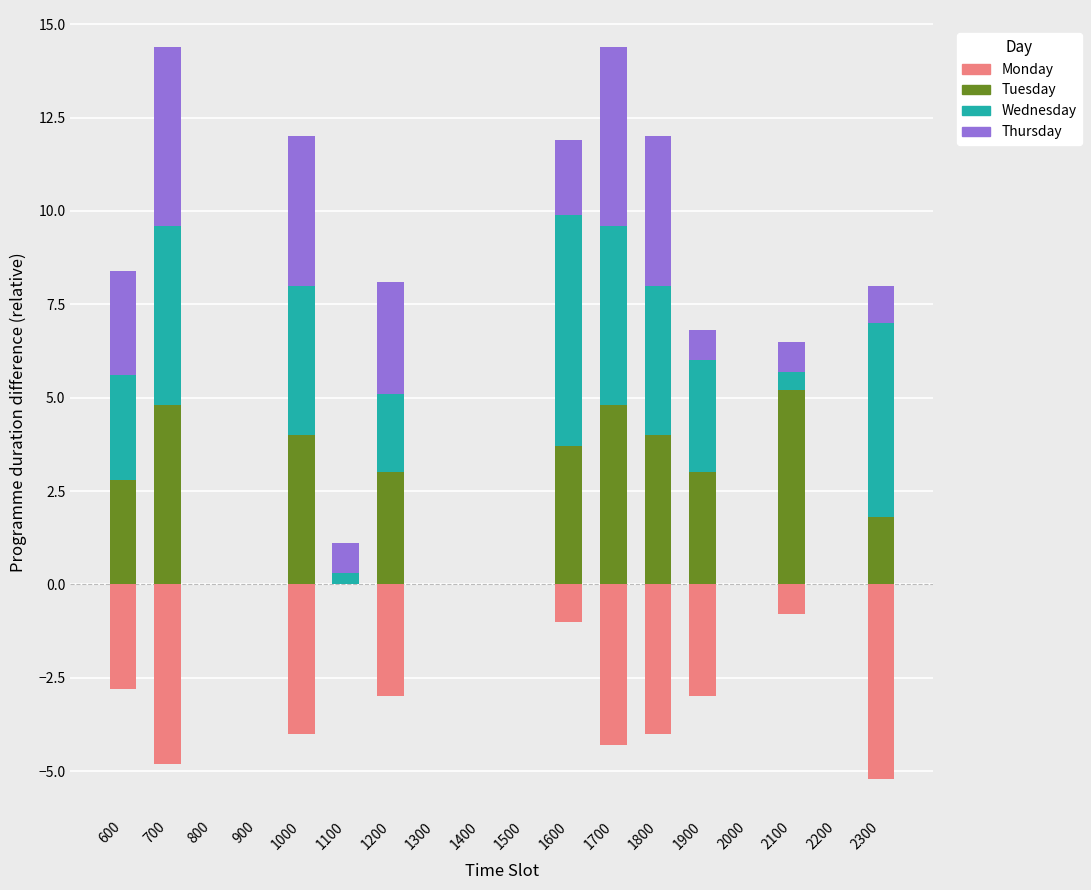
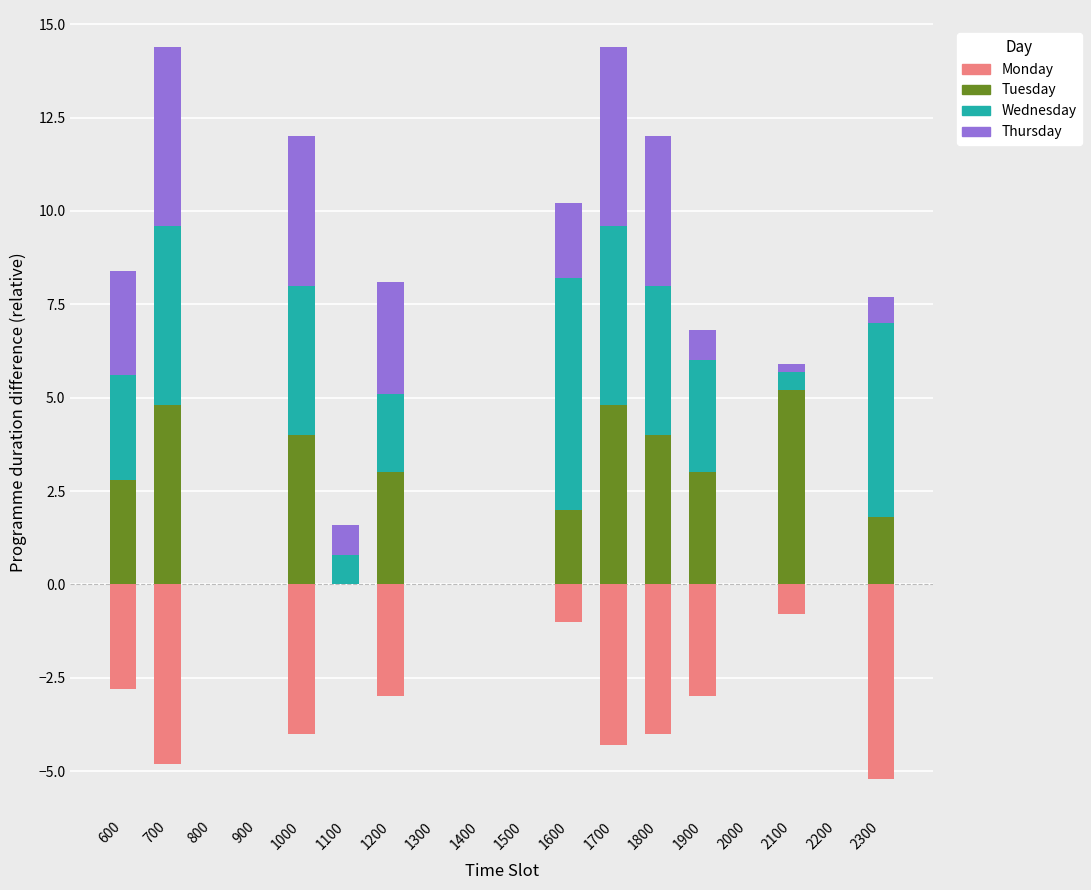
  {
    "Monday": {
      "600": -2.8,
      "700": -4.8,
      "800": 0.0,
      "900": 0.0,
      "1000": -4.0,
      "1100": 0.0,
      "1200": -3.0,
      "1300": 0.0,
      "1400": 0.0,
      "1500": 0.0,
      "1600": -1.0,
      "1700": -4.3,
      "1800": -4.0,
      "1900": -3.0,
      "2000": 0.0,
      "2100": -0.8,
      "2200": 0.0,
      "2300": -5.2
    },
    "Tuesday": {
      "600": 2.8,
      "700": 4.8,
      "800": 0.0,
      "900": 0.0,
      "1000": 4.0,
      "1100": 0.0,
      "1200": 3.0,
      "1300": 0.0,
      "1400": 0.0,
      "1500": 0.0,
-     "1600": 3.7,
+     "1600": 2.0,
      "1700": 4.8,
      "1800": 4.0,
      "1900": 3.0,
      "2000": 0.0,
      "2100": 5.2,
      "2200": 0.0,
      "2300": 1.8
    },
    "Wednesday": {
      "600": 2.8,
      "700": 4.8,
      "800": 0.0,
      "900": 0.0,
      "1000": 4.0,
-     "1100": 0.3,
+     "1100": 0.8,
      "1200": 2.1,
      "1300": 0.0,
      "1400": 0.0,
      "1500": 0.0,
      "1600": 6.2,
      "1700": 4.8,
      "1800": 4.0,
      "1900": 3.0,
      "2000": 0.0,
      "2100": 0.5,
      "2200": 0.0,
      "2300": 5.2
    },
    "Thursday": {
      "600": 2.8,
      "700": 4.8,
      "800": 0.0,
      "900": 0.0,
      "1000": 4.0,
      "1100": 0.8,
      "1200": 3.0,
      "1300": 0.0,
      "1400": 0.0,
      "1500": 0.0,
      "1600": 2.0,
      "1700": 4.8,
      "1800": 4.0,
      "1900": 0.8,
      "2000": 0.0,
-     "2100": 0.8,
+     "2100": 0.2,
      "2200": 0.0,
-     "2300": 1.0
+     "2300": 0.7
    }
  }
